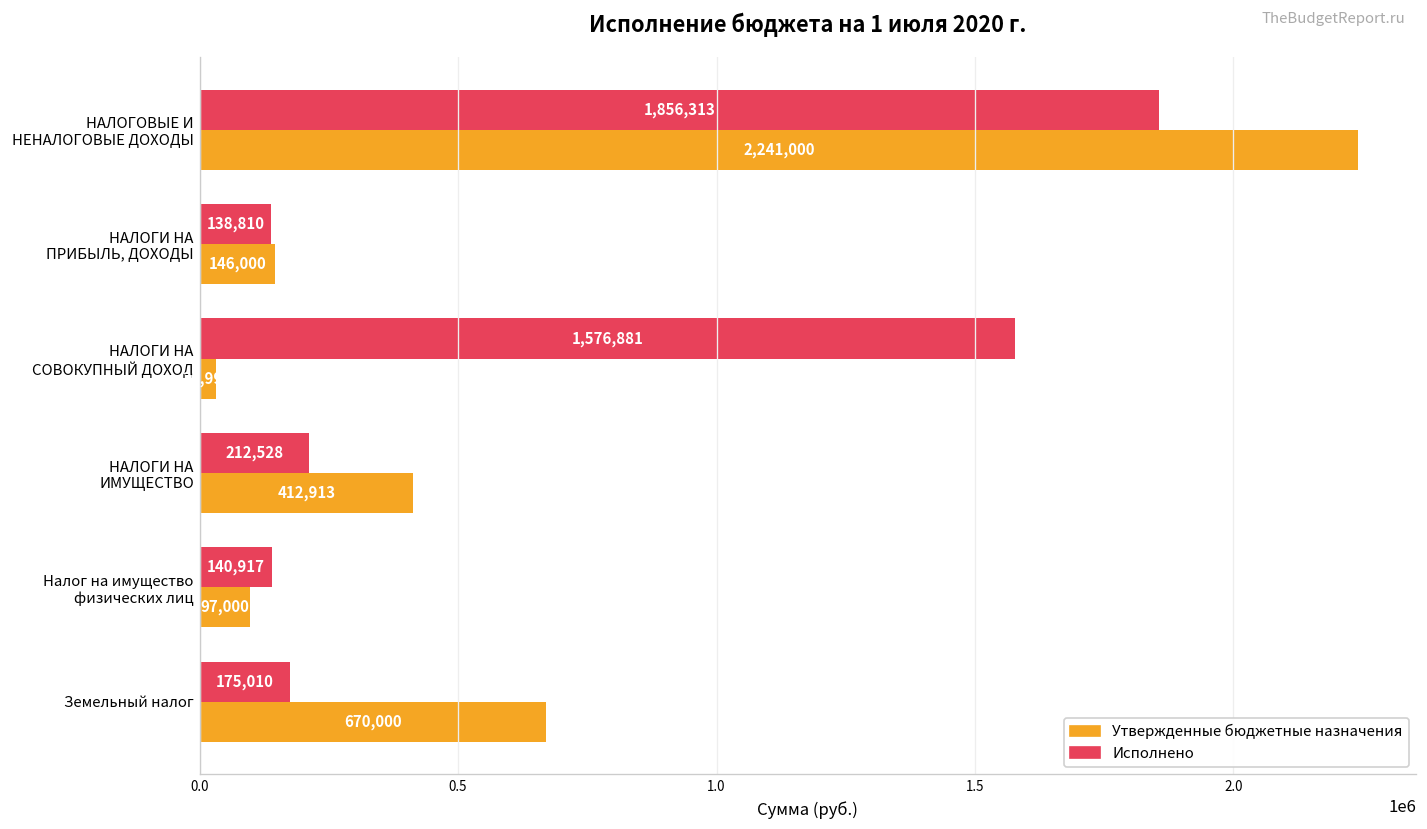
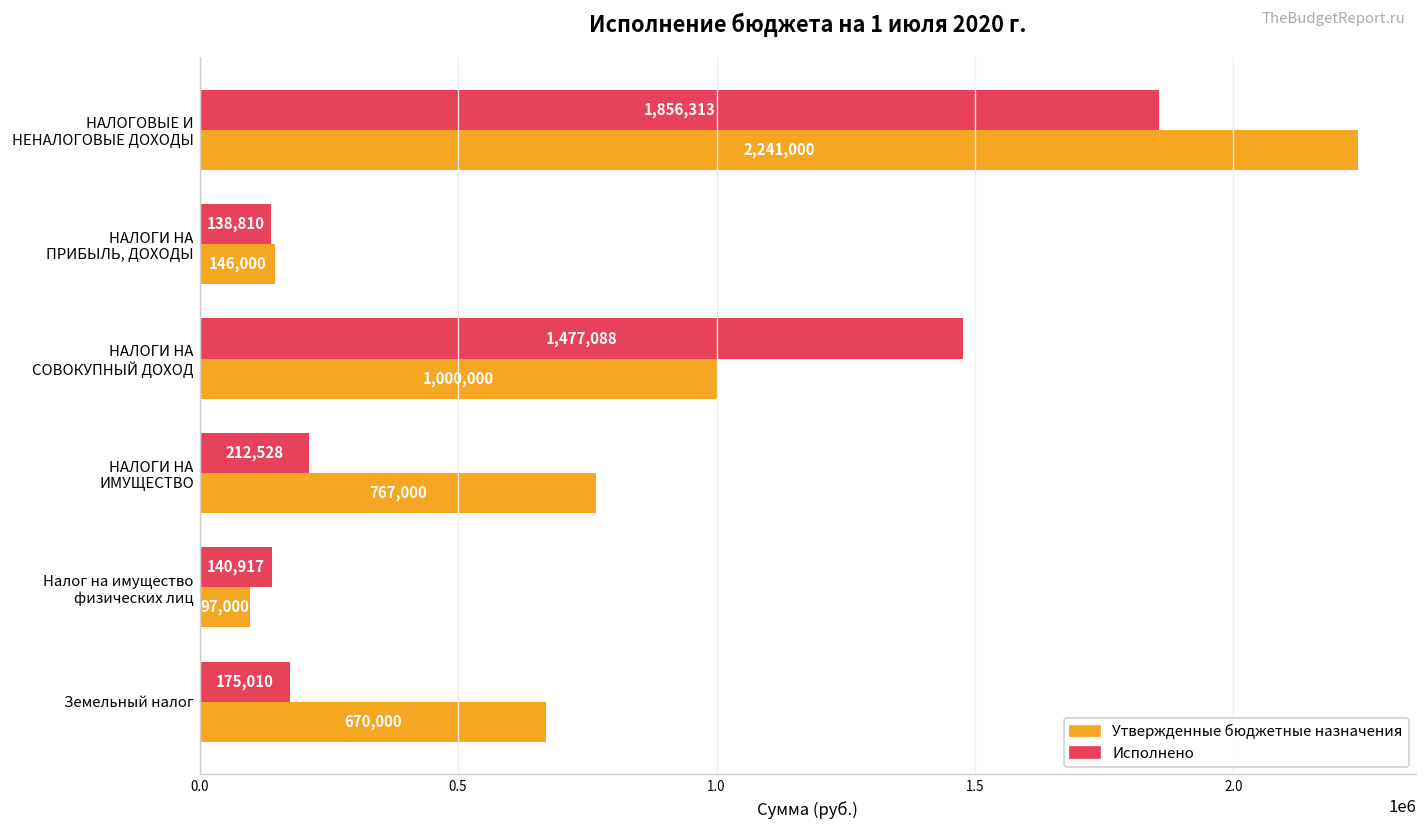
  {
    "Утвержденные бюджетные назначения": {
      "НАЛОГОВЫЕ И НЕНАЛОГОВЫЕ ДОХОДЫ": "2,241,000",
      "НАЛОГИ НА ПРИБЫЛЬ, ДОХОДЫ": "146,000",
-     "НАЛОГИ НА СОВОКУПНЫЙ ДОХОД": "30000",
-     "НАЛОГИ НА ИМУЩЕСТВО": "412,913",
+     "НАЛОГИ НА СОВОКУПНЫЙ ДОХОД": "1000000",
+     "НАЛОГИ НА ИМУЩЕСТВО": "767,000",
      "Налог на имущество физических лиц": "97,000",
      "Земельный налог": "670,000"
    },
    "Исполнено": {
      "НАЛОГОВЫЕ И НЕНАЛОГОВЫЕ ДОХОДЫ": "1,856,313",
      "НАЛОГИ НА ПРИБЫЛЬ, ДОХОДЫ": "138,810",
-     "НАЛОГИ НА СОВОКУПНЫЙ ДОХОД": "1,576,881",
+     "НАЛОГИ НА СОВОКУПНЫЙ ДОХОД": "1,477,088",
      "НАЛОГИ НА ИМУЩЕСТВО": "212,528",
      "Налог на имущество физических лиц": "140,917",
      "Земельный налог": "175,010"
    }
  }
